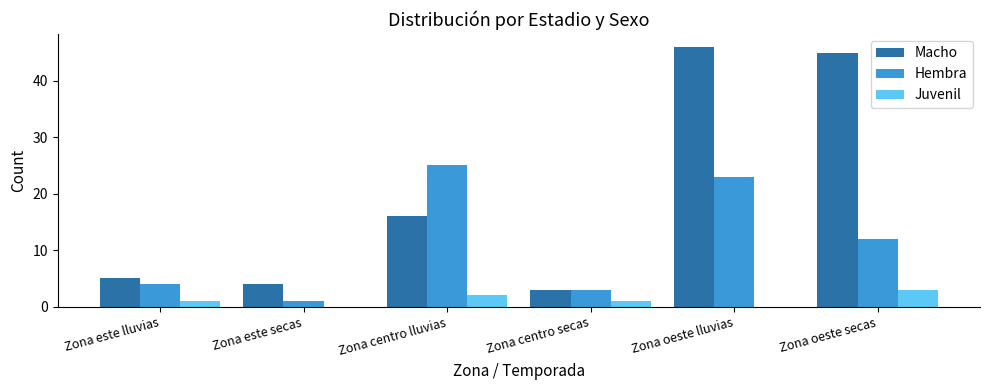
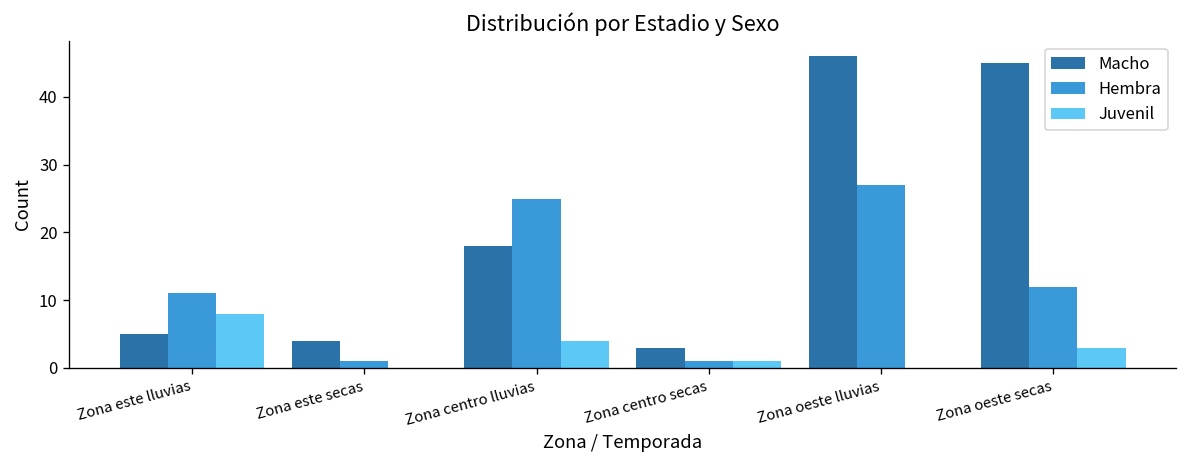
  {
    "Macho": {
      "Zona este lluvias": 5,
      "Zona este secas": 4,
-     "Zona centro lluvias": 16,
+     "Zona centro lluvias": 18,
      "Zona centro secas": 3,
      "Zona oeste lluvias": 46,
      "Zona oeste secas": 45
    },
    "Hembra": {
-     "Zona este lluvias": 4,
+     "Zona este lluvias": 11,
      "Zona este secas": 1,
      "Zona centro lluvias": 25,
-     "Zona centro secas": 3,
-     "Zona oeste lluvias": 23,
+     "Zona centro secas": 1,
+     "Zona oeste lluvias": 27,
      "Zona oeste secas": 12
    },
    "Juvenil": {
-     "Zona este lluvias": 1,
+     "Zona este lluvias": 8,
      "Zona este secas": 0,
-     "Zona centro lluvias": 2,
+     "Zona centro lluvias": 4,
      "Zona centro secas": 1,
      "Zona oeste lluvias": 0,
      "Zona oeste secas": 3
    }
  }
